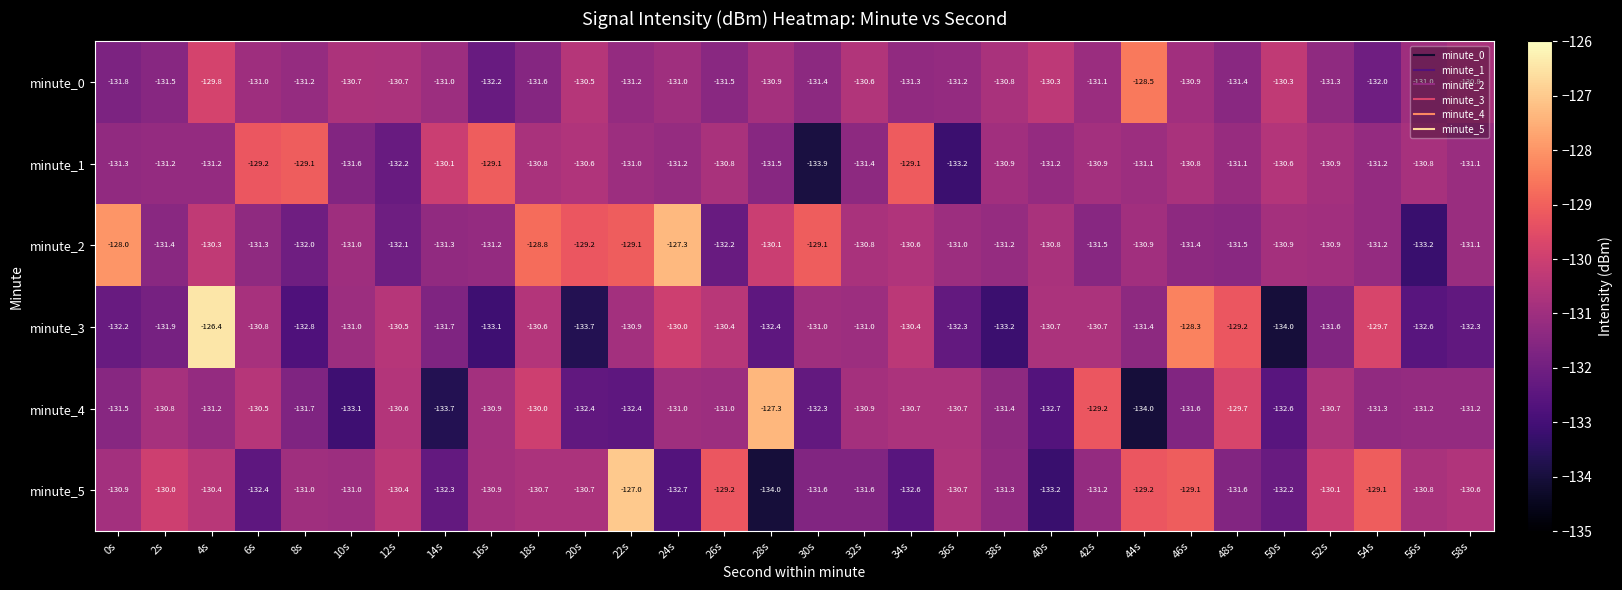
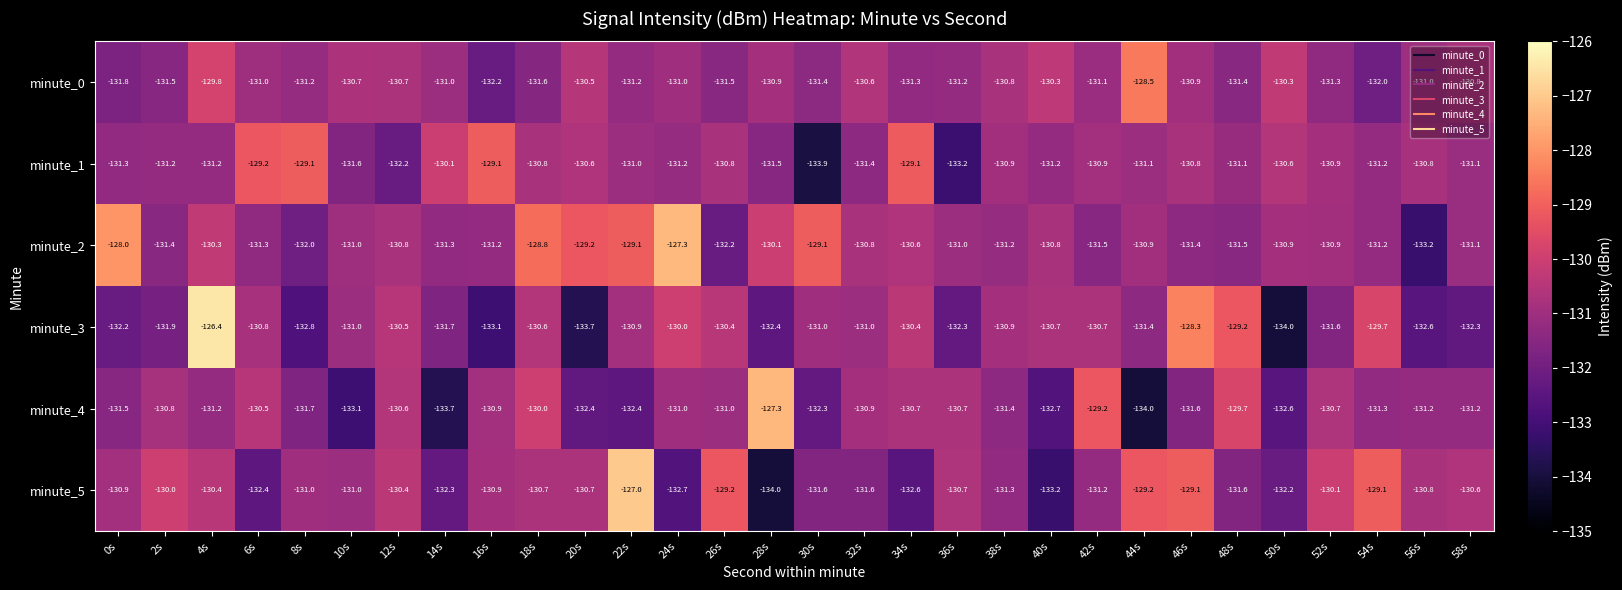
  {
    "minute_0": {
      "0s": -131.8,
      "2s": -131.5,
      "4s": -129.8,
      "6s": -131.0,
      "8s": -131.2,
      "10s": -130.7,
      "12s": -130.7,
      "14s": -131.0,
      "16s": -132.2,
      "18s": -131.6,
      "20s": -130.5,
      "22s": -131.2,
      "24s": -131.0,
      "26s": -131.5,
      "28s": -130.9,
      "30s": -131.4,
      "32s": -130.6,
      "34s": -131.3,
      "36s": -131.2,
      "38s": -130.8,
      "40s": -130.3,
      "42s": -131.1,
      "44s": -128.5,
      "46s": -130.9,
      "48s": -131.4,
      "50s": -130.3,
      "52s": -131.3,
      "54s": -132.0
    },
    "minute_1": {
      "0s": -131.3,
      "2s": -131.2,
      "4s": -131.2,
      "6s": -129.2,
      "8s": -129.1,
      "10s": -131.6,
      "12s": -132.2,
      "14s": -130.1,
      "16s": -129.1,
      "18s": -130.8,
      "20s": -130.6,
      "22s": -131.0,
      "24s": -131.2,
      "26s": -130.8,
      "28s": -131.5,
      "30s": -133.9,
      "32s": -131.4,
      "34s": -129.1,
      "36s": -133.2,
      "38s": -130.9,
      "40s": -131.2,
      "42s": -130.9,
      "44s": -131.1,
      "46s": -130.8,
      "48s": -131.1,
      "50s": -130.6,
      "52s": -130.9,
      "54s": -131.2,
      "56s": -130.8,
      "58s": -131.1
    },
    "minute_2": {
      "0s": -128.0,
      "2s": -131.4,
      "4s": -130.3,
      "6s": -131.3,
      "8s": -132.0,
      "10s": -131.0,
-     "12s": -132.1,
+     "12s": -130.8,
      "14s": -131.3,
      "16s": -131.2,
      "18s": -128.8,
      "20s": -129.2,
      "22s": -129.1,
      "24s": -127.3,
      "26s": -132.2,
      "28s": -130.1,
      "30s": -129.1,
      "32s": -130.8,
      "34s": -130.6,
      "36s": -131.0,
      "38s": -131.2,
      "40s": -130.8,
      "42s": -131.5,
      "44s": -130.9,
      "46s": -131.4,
      "48s": -131.5,
      "50s": -130.9,
      "52s": -130.9,
      "54s": -131.2,
      "56s": -133.2,
      "58s": -131.1
    },
    "minute_3": {
      "0s": -132.2,
      "2s": -131.9,
      "4s": -126.4,
      "6s": -130.8,
      "8s": -132.8,
      "10s": -131.0,
      "12s": -130.5,
      "14s": -131.7,
      "16s": -133.1,
      "18s": -130.6,
      "20s": -133.7,
      "22s": -130.9,
      "24s": -130.0,
      "26s": -130.4,
      "28s": -132.4,
      "30s": -131.0,
      "32s": -131.0,
      "34s": -130.4,
      "36s": -132.3,
-     "38s": -133.2,
+     "38s": -130.9,
      "40s": -130.7,
      "42s": -130.7,
      "44s": -131.4,
      "46s": -128.3,
      "48s": -129.2,
      "50s": -134.0,
      "52s": -131.6,
      "54s": -129.7,
      "56s": -132.6,
      "58s": -132.3
    },
    "minute_4": {
      "0s": -131.5,
      "2s": -130.8,
      "4s": -131.2,
      "6s": -130.5,
      "8s": -131.7,
      "10s": -133.1,
      "12s": -130.6,
      "14s": -133.7,
      "16s": -130.9,
      "18s": -130.0,
      "20s": -132.4,
      "22s": -132.4,
      "24s": -131.0,
      "26s": -131.0,
      "28s": -127.3,
      "30s": -132.3,
      "32s": -130.9,
      "34s": -130.7,
      "36s": -130.7,
      "38s": -131.4,
      "40s": -132.7,
      "42s": -129.2,
      "44s": -134.0,
      "46s": -131.6,
      "48s": -129.7,
      "50s": -132.6,
      "52s": -130.7,
      "54s": -131.3,
      "56s": -131.2,
      "58s": -131.2
    },
    "minute_5": {
      "0s": -130.9,
      "2s": -130.0,
      "4s": -130.4,
      "6s": -132.4,
      "8s": -131.0,
      "10s": -131.0,
      "12s": -130.4,
      "14s": -132.3,
      "16s": -130.9,
      "18s": -130.7,
      "20s": -130.7,
      "22s": -127.0,
      "24s": -132.7,
      "26s": -129.2,
      "28s": -134.0,
      "30s": -131.6,
      "32s": -131.6,
      "34s": -132.6,
      "36s": -130.7,
      "38s": -131.3,
      "40s": -133.2,
      "42s": -131.2,
      "44s": -129.2,
      "46s": -129.1,
      "48s": -131.6,
      "50s": -132.2,
      "52s": -130.1,
      "54s": -129.1,
      "56s": -130.8,
      "58s": -130.6
    }
  }
